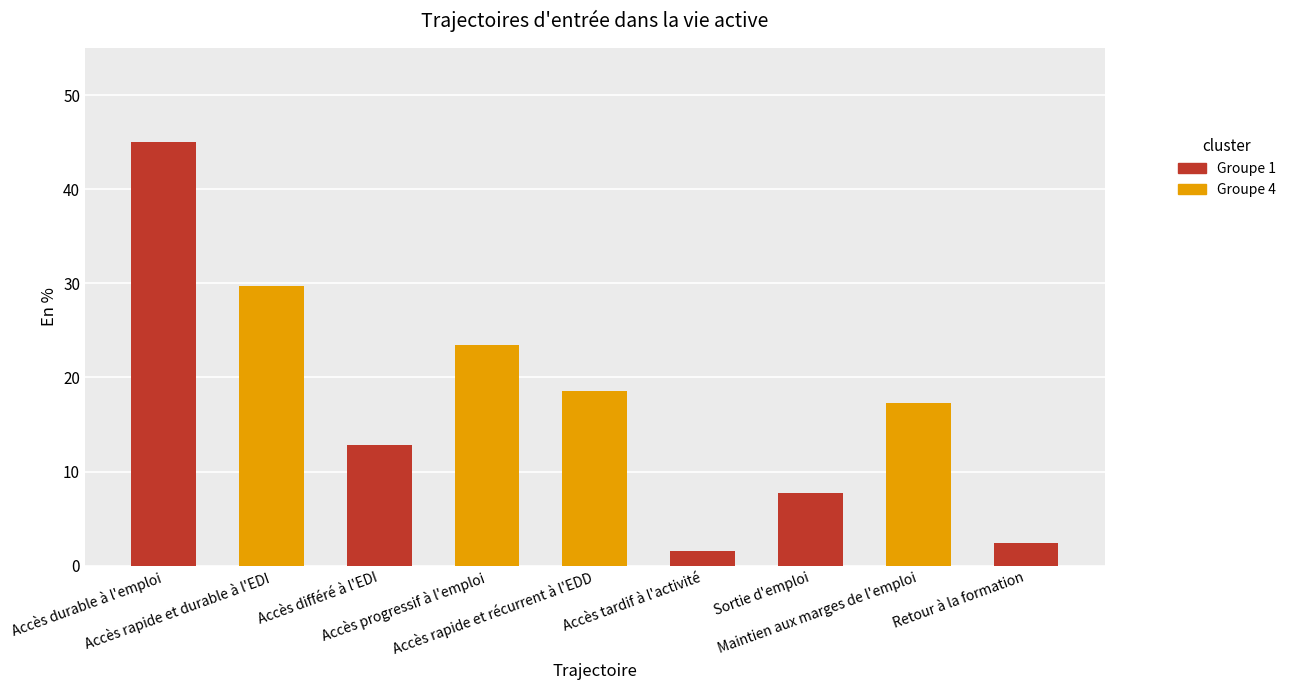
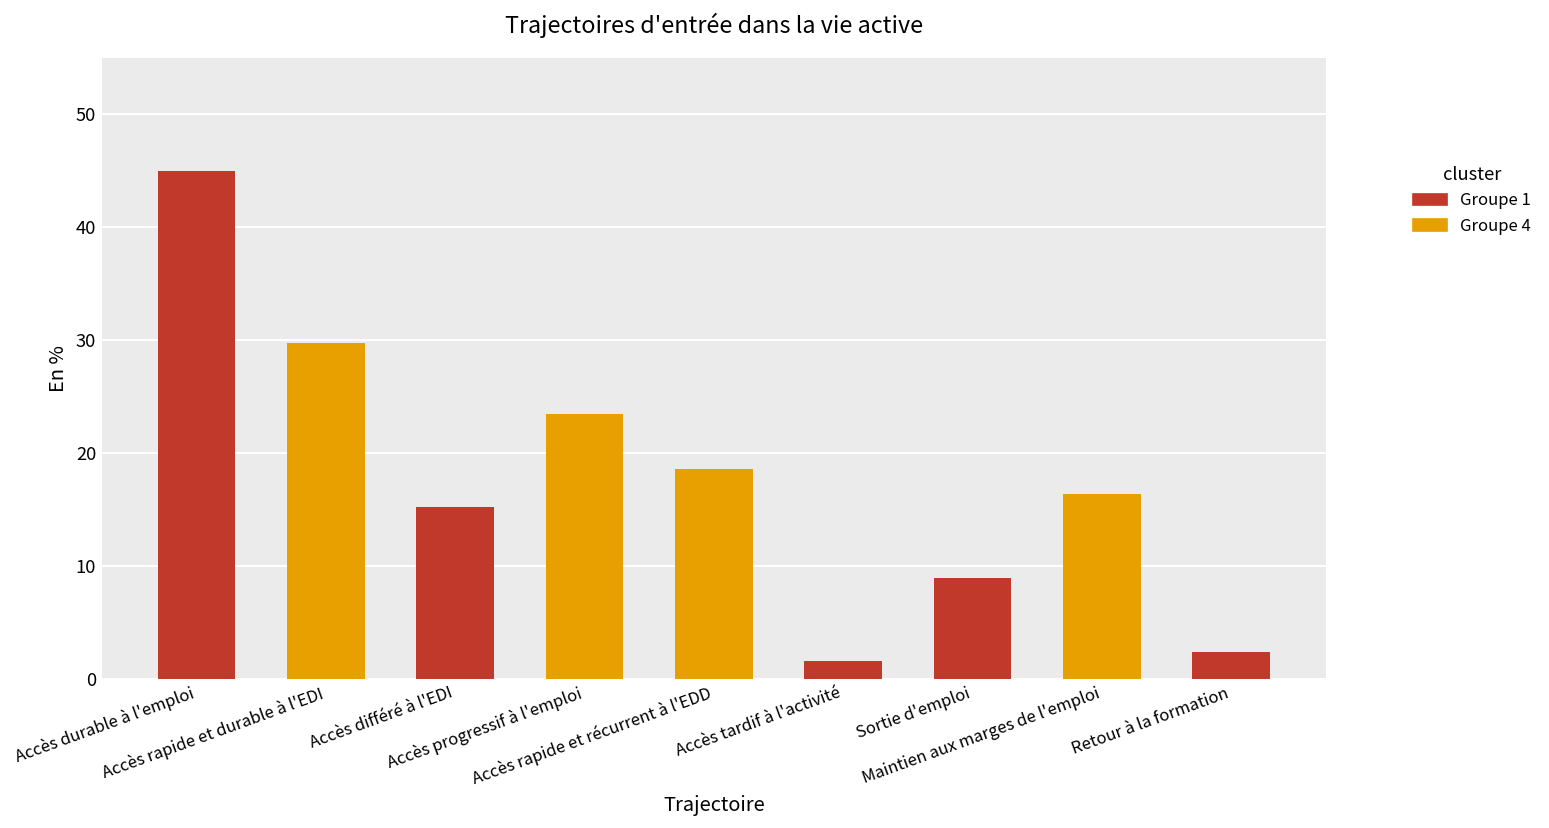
  {
    "Accès durable à l'emploi": 45,
    "Accès rapide et durable à l'EDI": 30,
-   "Accès différé à l'EDI": 13,
+   "Accès différé à l'EDI": 15,
    "Accès progressif à l'emploi": 23,
    "Accès rapide et récurrent à l'EDD": 19,
    "Accès tardif à l'activité": 2,
-   "Sortie d'emploi": 8,
-   "Maintien aux marges de l'emploi": 17,
+   "Sortie d'emploi": 9,
+   "Maintien aux marges de l'emploi": 16,
    "Retour à la formation": 2
  }
